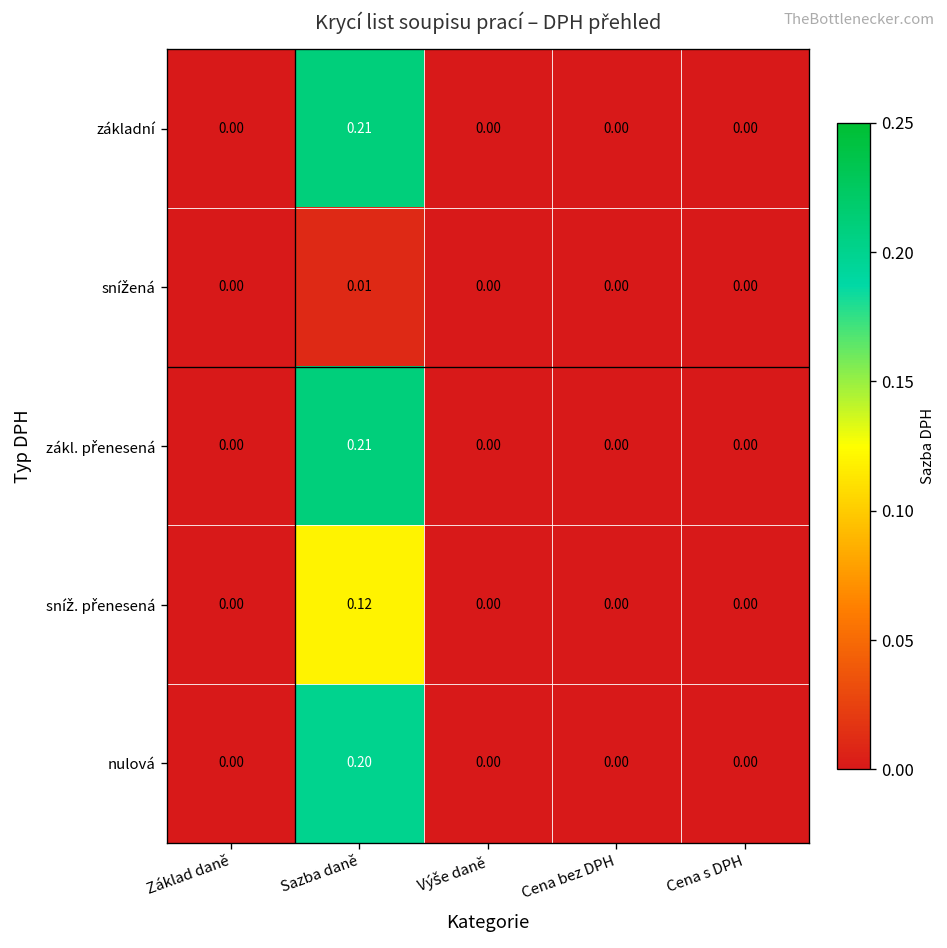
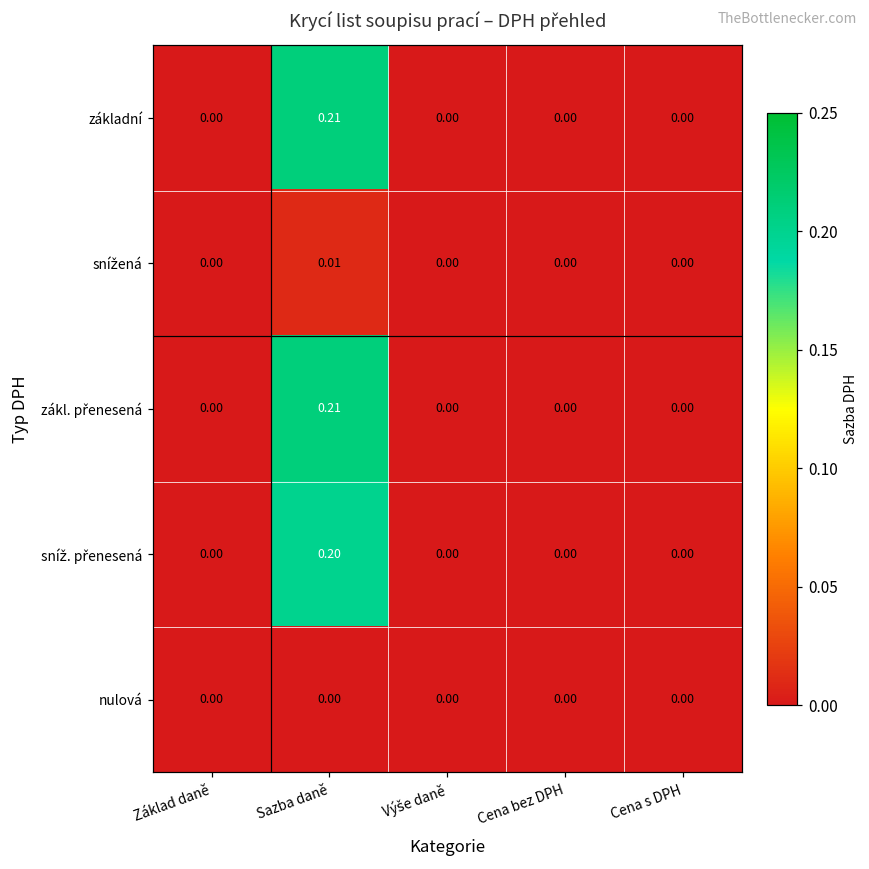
  {
    "základní": {
      "Základ daně": 0.00,
      "Sazba daně": 0.21,
      "Výše daně": 0.00,
      "Cena bez DPH": 0.00,
      "Cena s DPH": 0.00
    },
    "snížená": {
      "Základ daně": 0.00,
      "Sazba daně": 0.01,
      "Výše daně": 0.00,
      "Cena bez DPH": 0.00,
      "Cena s DPH": 0.00
    },
    "zákl. přenesená": {
      "Základ daně": 0.00,
      "Sazba daně": 0.21,
      "Výše daně": 0.00,
      "Cena bez DPH": 0.00,
      "Cena s DPH": 0.00
    },
    "sníž. přenesená": {
      "Základ daně": 0.00,
-     "Sazba daně": 0.12,
+     "Sazba daně": 0.20,
      "Výše daně": 0.00,
      "Cena bez DPH": 0.00,
      "Cena s DPH": 0.00
    },
    "nulová": {
      "Základ daně": 0.00,
-     "Sazba daně": 0.20,
+     "Sazba daně": 0.00,
      "Výše daně": 0.00,
      "Cena bez DPH": 0.00,
      "Cena s DPH": 0.00
    }
  }
